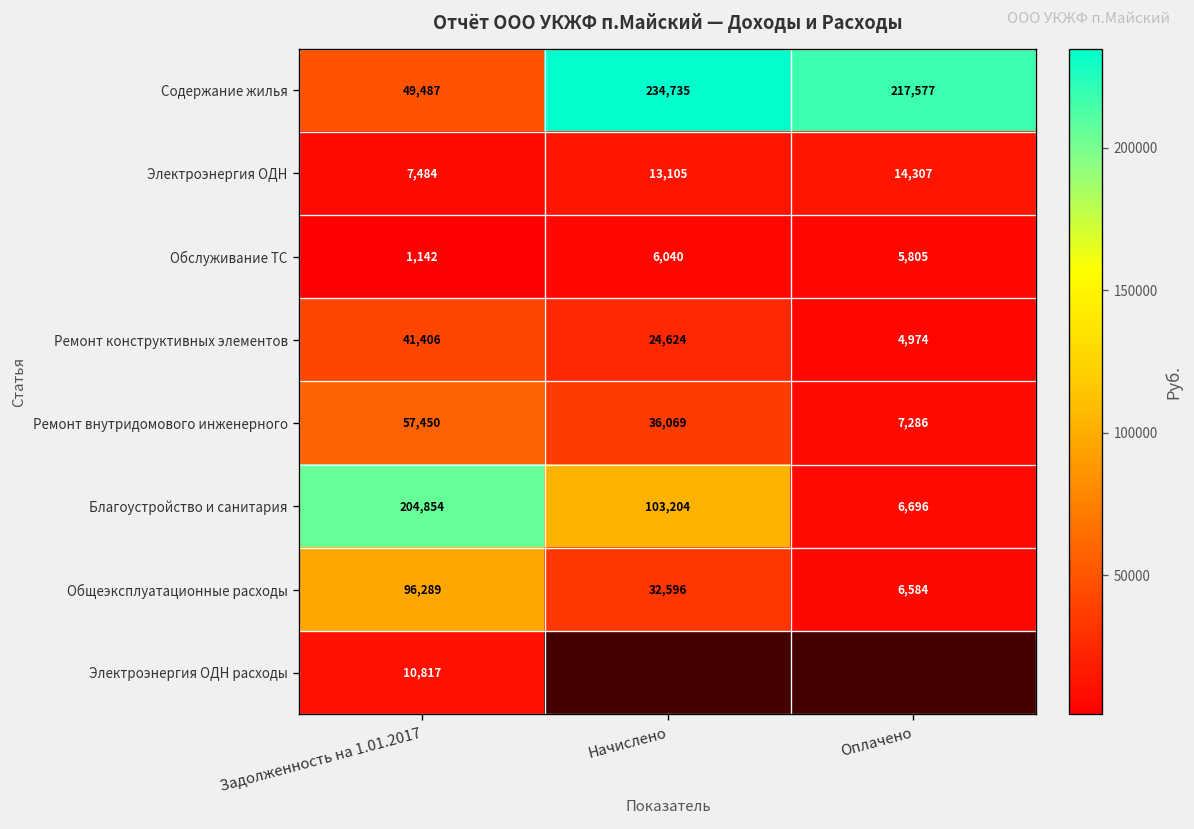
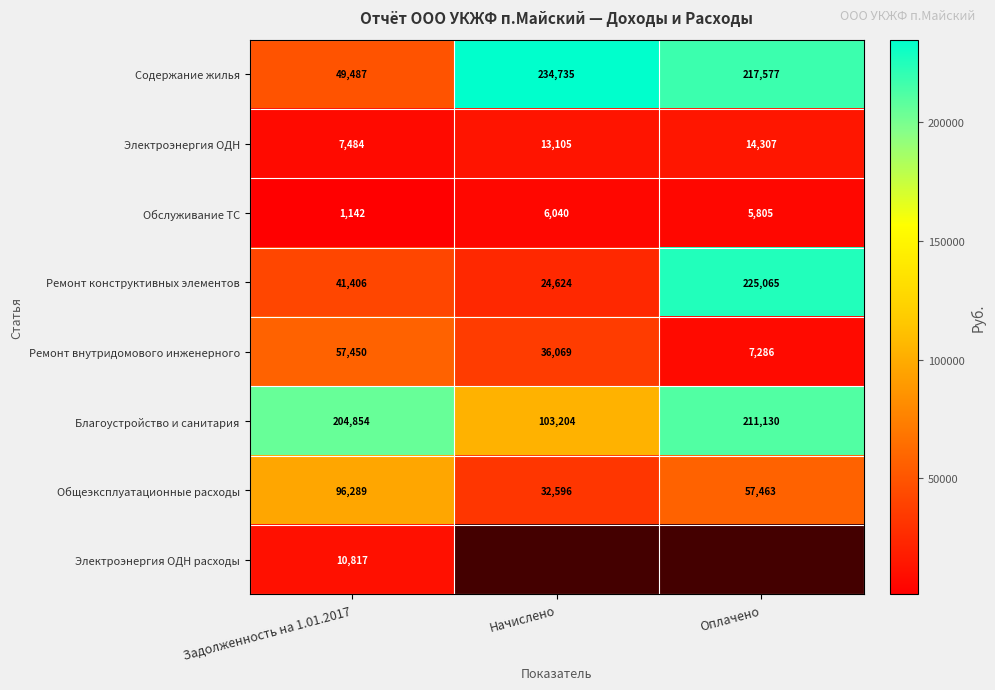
  {
    "Содержание жилья": {
      "Задолженность на 1.01.2017": "49,487",
      "Начислено": "234,735",
      "Оплачено": "217,577"
    },
    "Электроэнергия ОДН": {
      "Задолженность на 1.01.2017": "7,484",
      "Начислено": "13,105",
      "Оплачено": "14,307"
    },
    "Обслуживание ТС": {
      "Задолженность на 1.01.2017": "1,142",
      "Начислено": "6,040",
      "Оплачено": "5,805"
    },
    "Ремонт конструктивных элементов": {
      "Задолженность на 1.01.2017": "41,406",
      "Начислено": "24,624",
-     "Оплачено": "4,974"
+     "Оплачено": "225,065"
    },
    "Ремонт внутридомового инженерного": {
      "Задолженность на 1.01.2017": "57,450",
      "Начислено": "36,069",
      "Оплачено": "7,286"
    },
    "Благоустройство и санитария": {
      "Задолженность на 1.01.2017": "204,854",
      "Начислено": "103,204",
-     "Оплачено": "6,696"
+     "Оплачено": "211,130"
    },
    "Общеэксплуатационные расходы": {
      "Задолженность на 1.01.2017": "96,289",
      "Начислено": "32,596",
-     "Оплачено": "6,584"
+     "Оплачено": "57,463"
    },
    "Электроэнергия ОДН расходы": {
      "Задолженность на 1.01.2017": "10,817"
    }
  }
